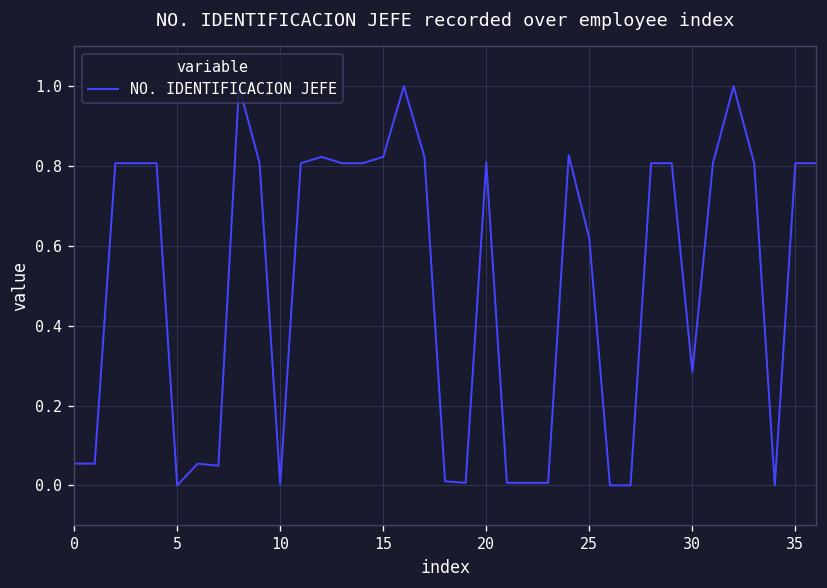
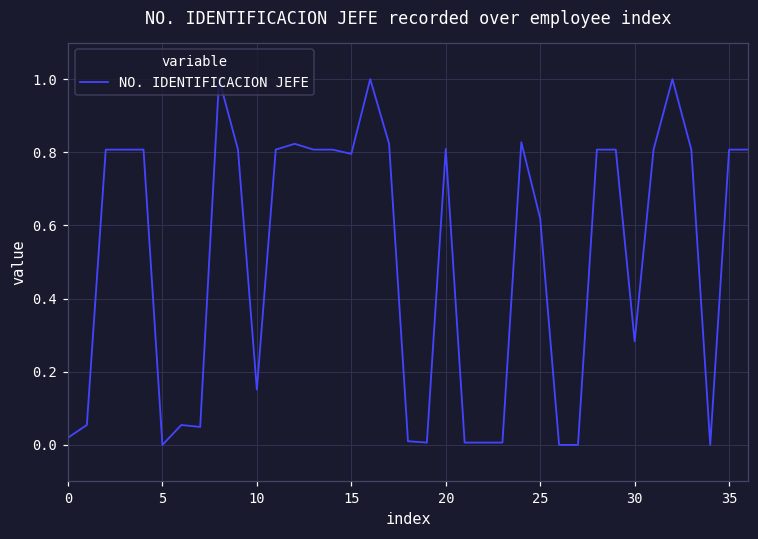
  {
-   "0": 0.05,
+   "0": 0.02,
    "5": 0.00,
-   "10": 0.00,
-   "15": 0.82,
+   "10": 0.15,
+   "15": 0.80,
    "20": 0.81,
    "25": 0.62,
    "30": 0.28,
    "35": 0.81
  }
